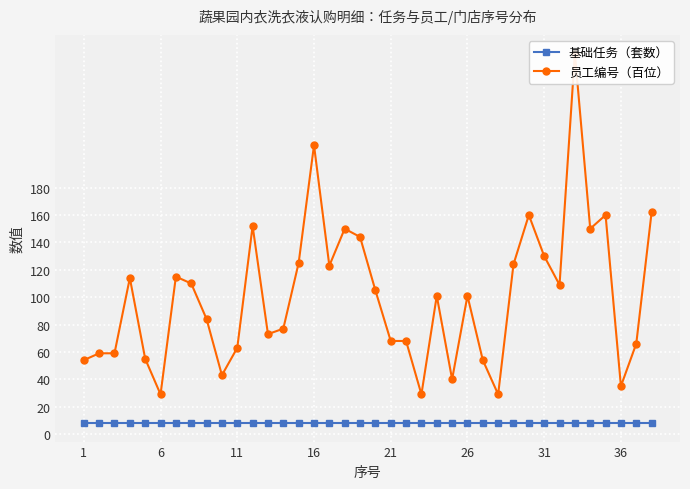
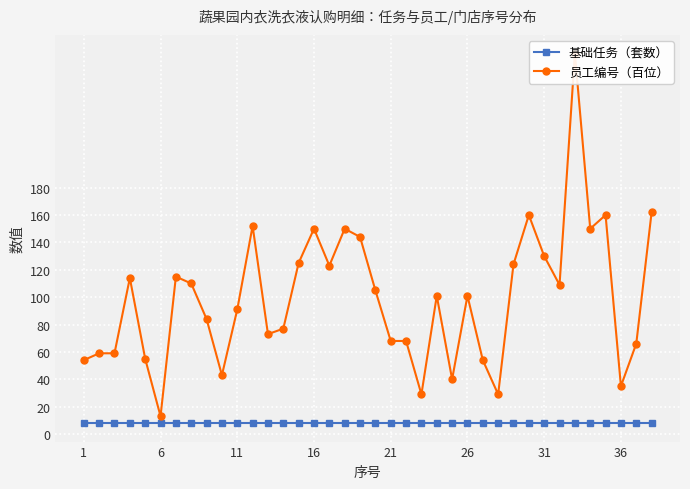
  {
    "基础任务（套数）": {
      "1": 8,
      "6": 8,
      "11": 8,
      "16": 8,
      "21": 8,
      "26": 8,
      "31": 8,
      "36": 8
    },
    "员工编号（百位）": {
      "1": 54,
-     "6": 29,
-     "11": 63,
-     "16": 211,
+     "6": 13,
+     "11": 91,
+     "16": 150,
      "21": 68,
      "26": 101,
      "31": 130,
      "36": 35
    }
  }
